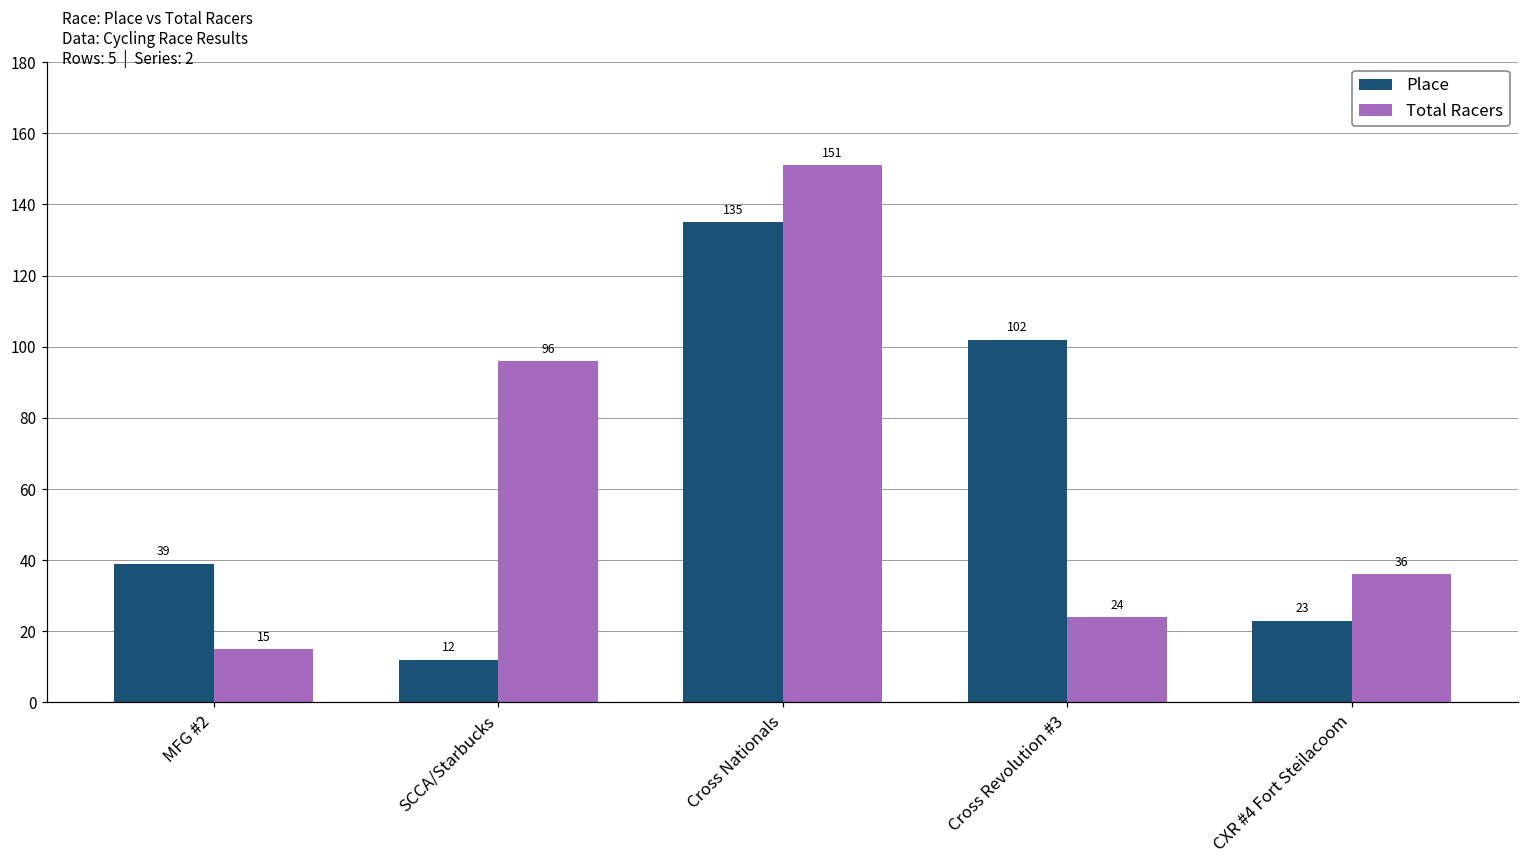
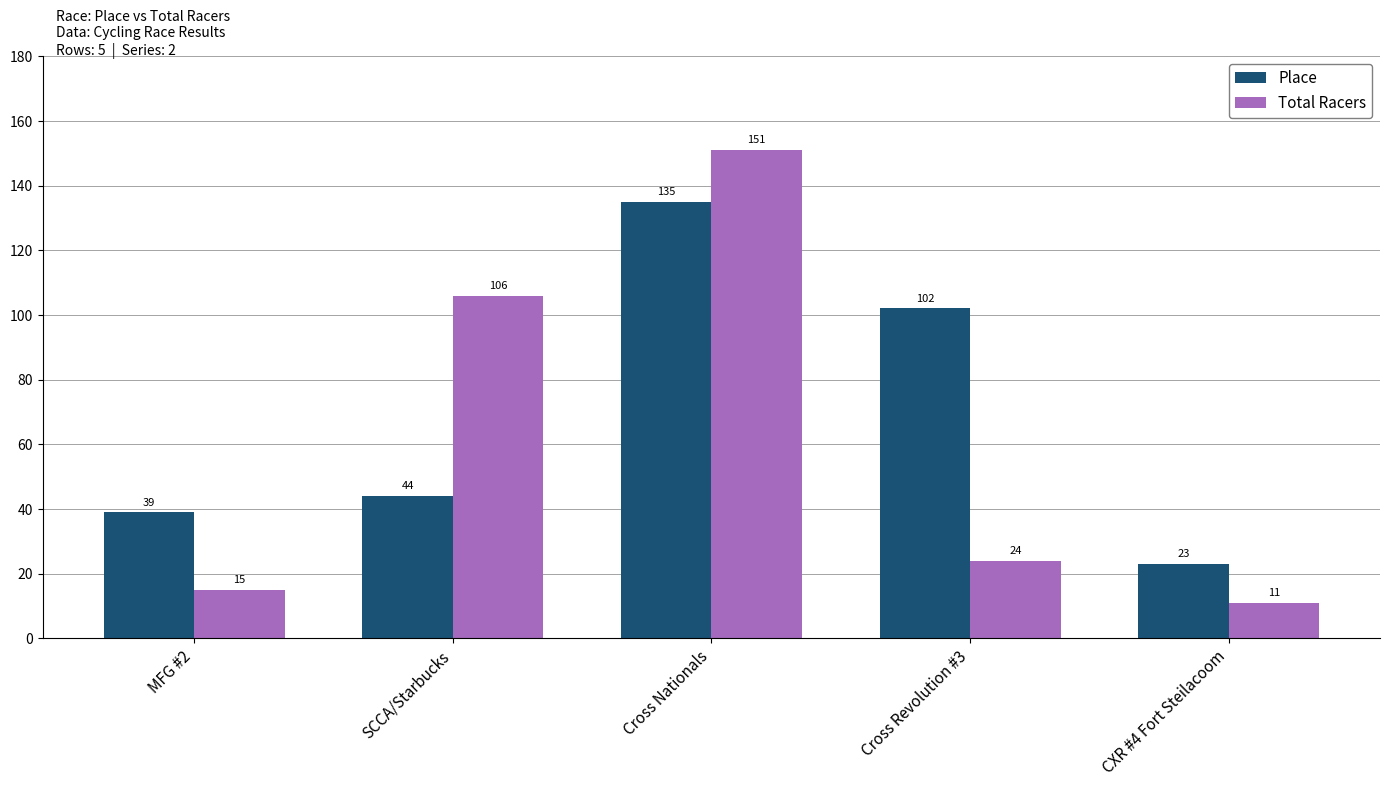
  {
    "Place": {
      "MFG #2": 39,
-     "SCCA/Starbucks": 12,
+     "SCCA/Starbucks": 44,
      "Cross Nationals": 135,
      "Cross Revolution #3": 102,
      "CXR #4 Fort Steilacoom": 23
    },
    "Total Racers": {
      "MFG #2": 15,
-     "SCCA/Starbucks": 96,
+     "SCCA/Starbucks": 106,
      "Cross Nationals": 151,
      "Cross Revolution #3": 24,
-     "CXR #4 Fort Steilacoom": 36
+     "CXR #4 Fort Steilacoom": 11
    }
  }
